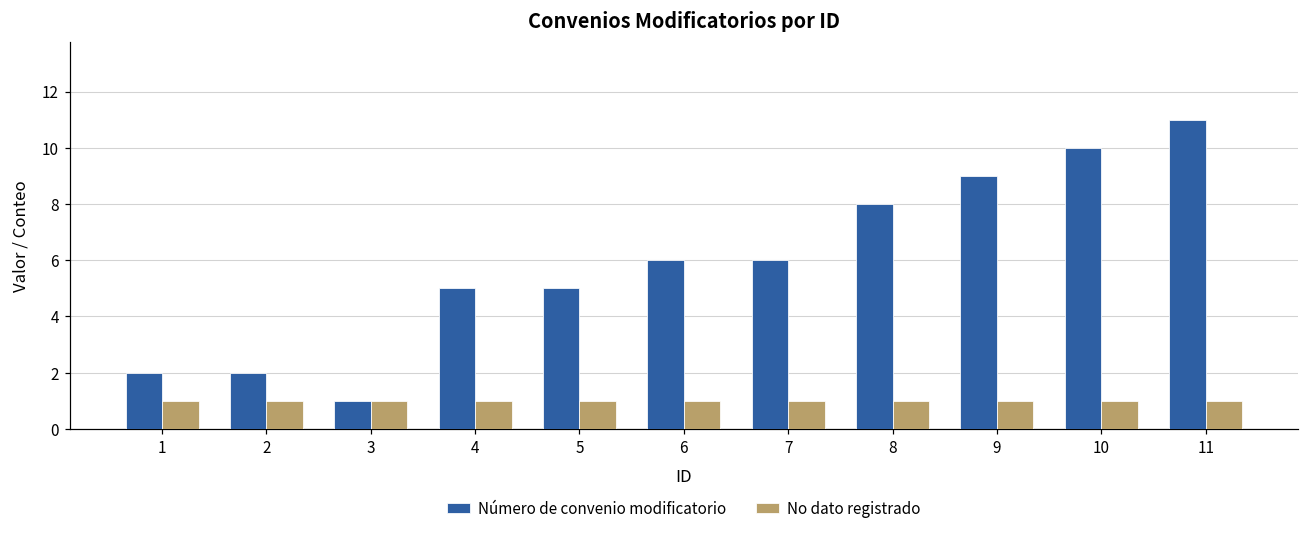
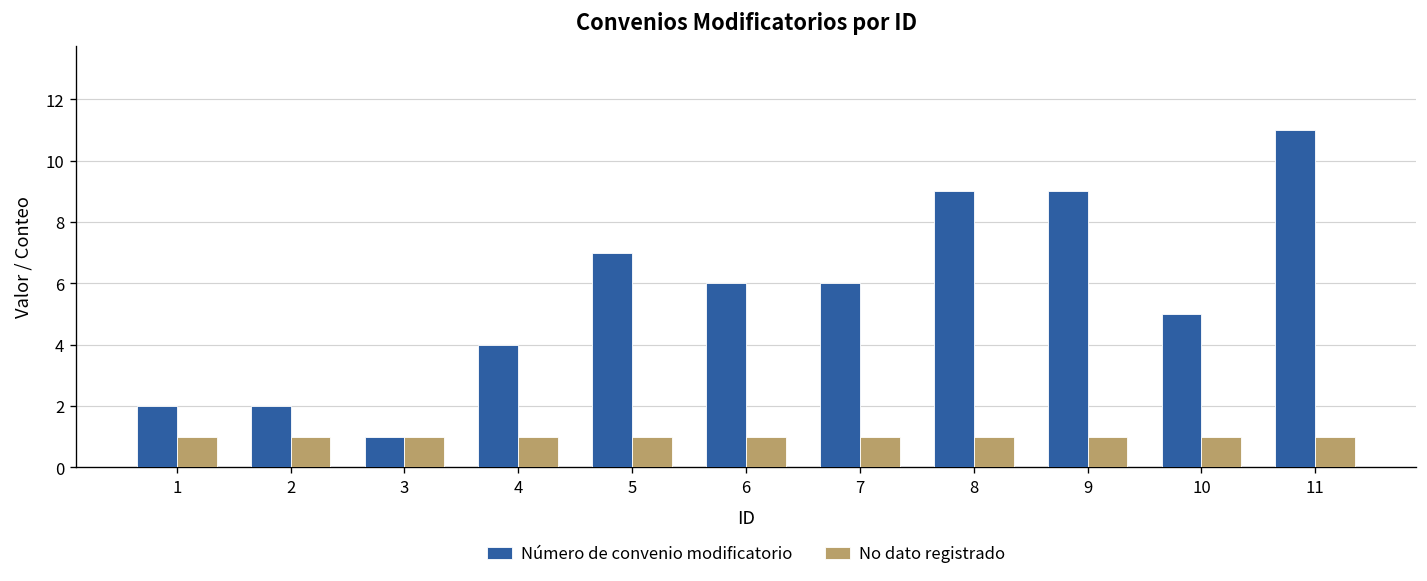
  {
    "Número de convenio modificatorio": {
      "1": 2,
      "2": 2,
      "3": 1,
-     "4": 5,
-     "5": 5,
+     "4": 4,
+     "5": 7,
      "6": 6,
      "7": 6,
-     "8": 8,
+     "8": 9,
      "9": 9,
-     "10": 10,
+     "10": 5,
      "11": 11
    },
    "No dato registrado": {
      "1": 1,
      "2": 1,
      "3": 1,
      "4": 1,
      "5": 1,
      "6": 1,
      "7": 1,
      "8": 1,
      "9": 1,
      "10": 1,
      "11": 1
    }
  }
